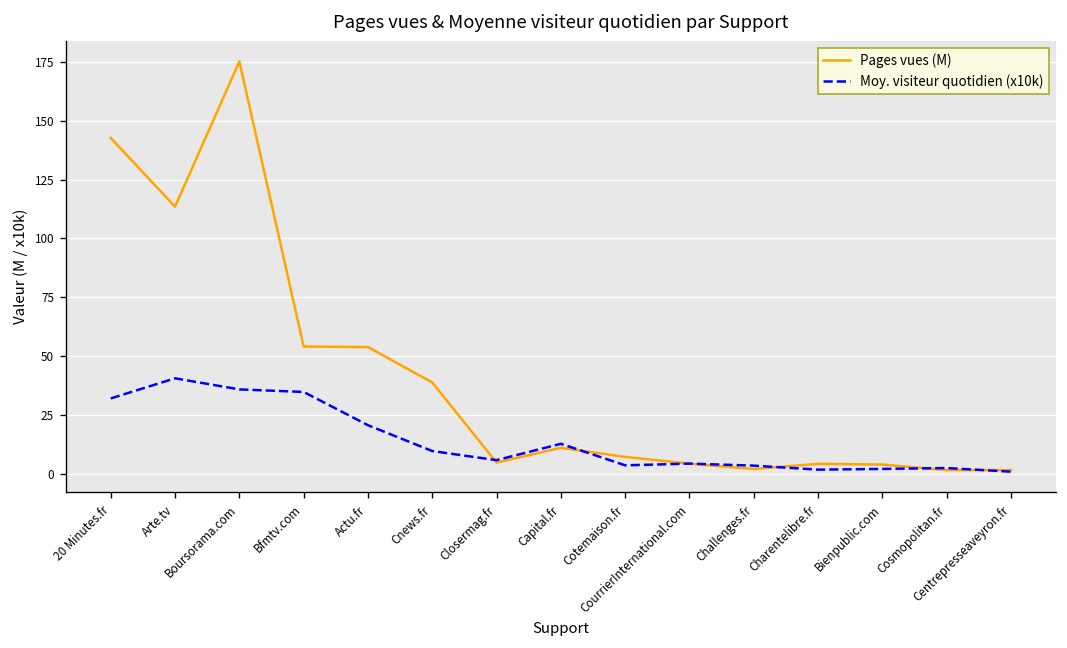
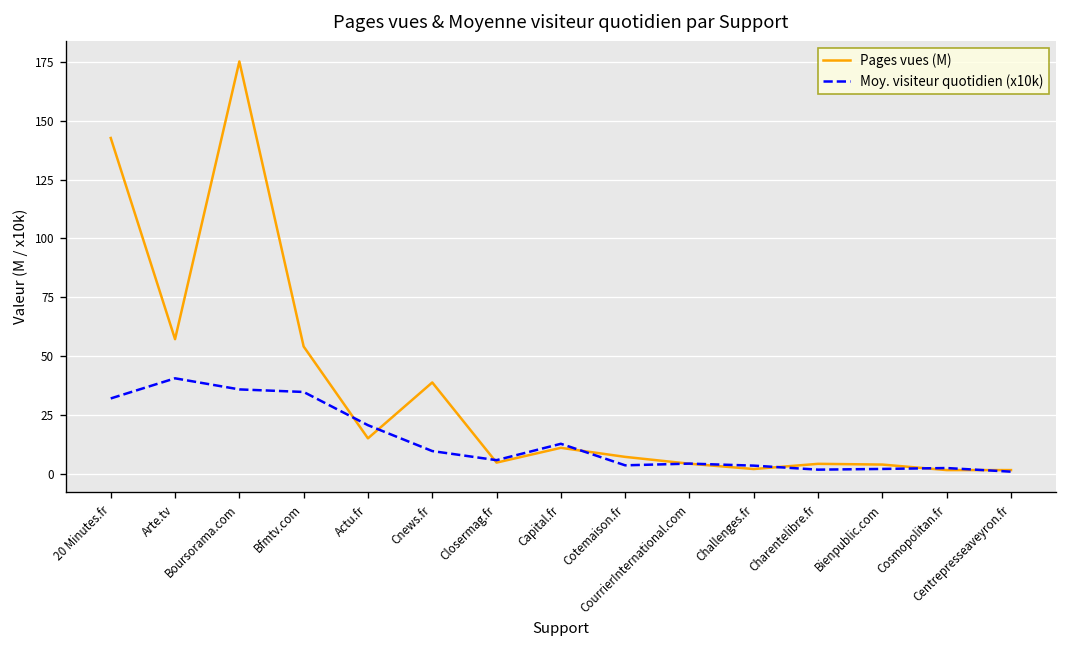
  {
    "Pages vues (M)": {
      "20 Minutes.fr": 143,
-     "Arte.tv": 113,
+     "Arte.tv": 57,
      "Boursorama.com": 175,
      "Bfmtv.com": 54,
-     "Actu.fr": 54,
+     "Actu.fr": 15,
      "Cnews.fr": 39,
      "Capital.fr": 11,
      "Cotemaison.fr": 7,
      "Challenges.fr": 2,
      "Charentelibre.fr": 4,
      "Bienpublic.com": 4
    },
    "Moy. visiteur quotidien (x10k)": {
      "20 Minutes.fr": 32,
      "Arte.tv": 41,
      "Boursorama.com": 36,
      "Bfmtv.com": 35,
      "Actu.fr": 21,
      "Cnews.fr": 10,
      "Capital.fr": 13,
      "Cotemaison.fr": 4,
      "Challenges.fr": 4,
      "Charentelibre.fr": 2,
      "Bienpublic.com": 2
    }
  }
